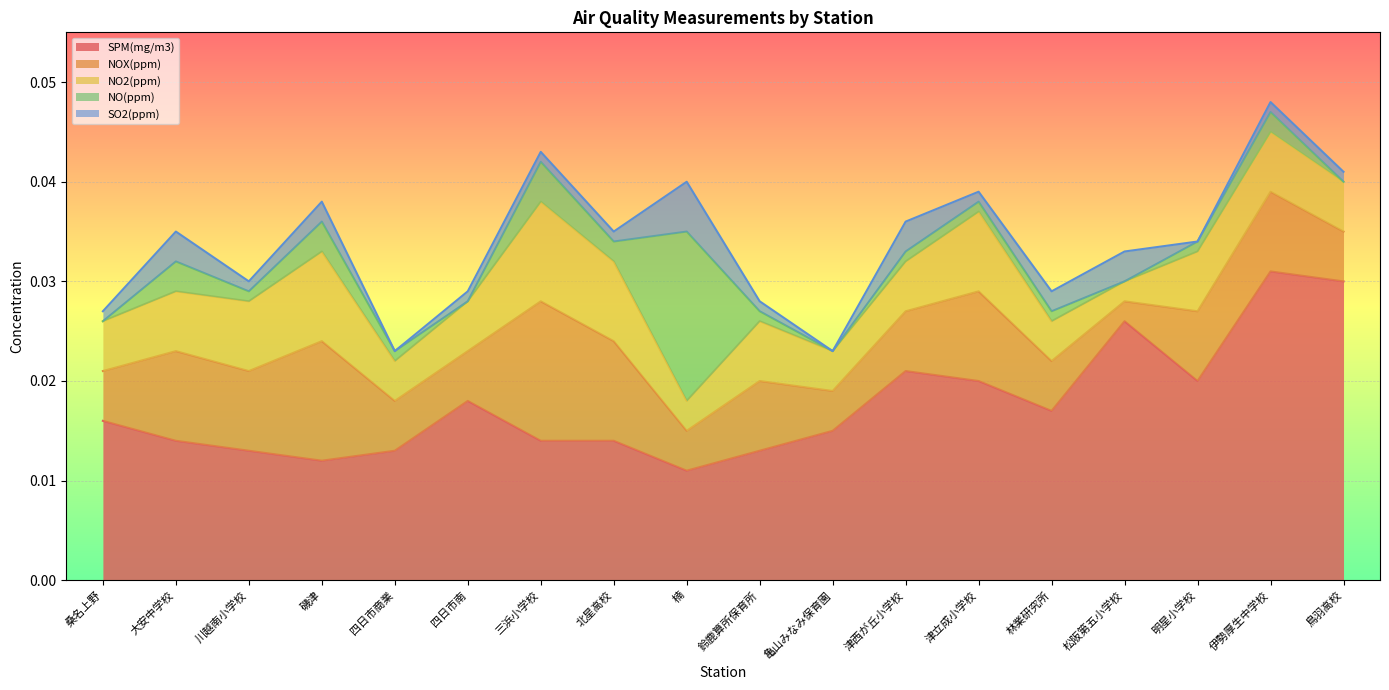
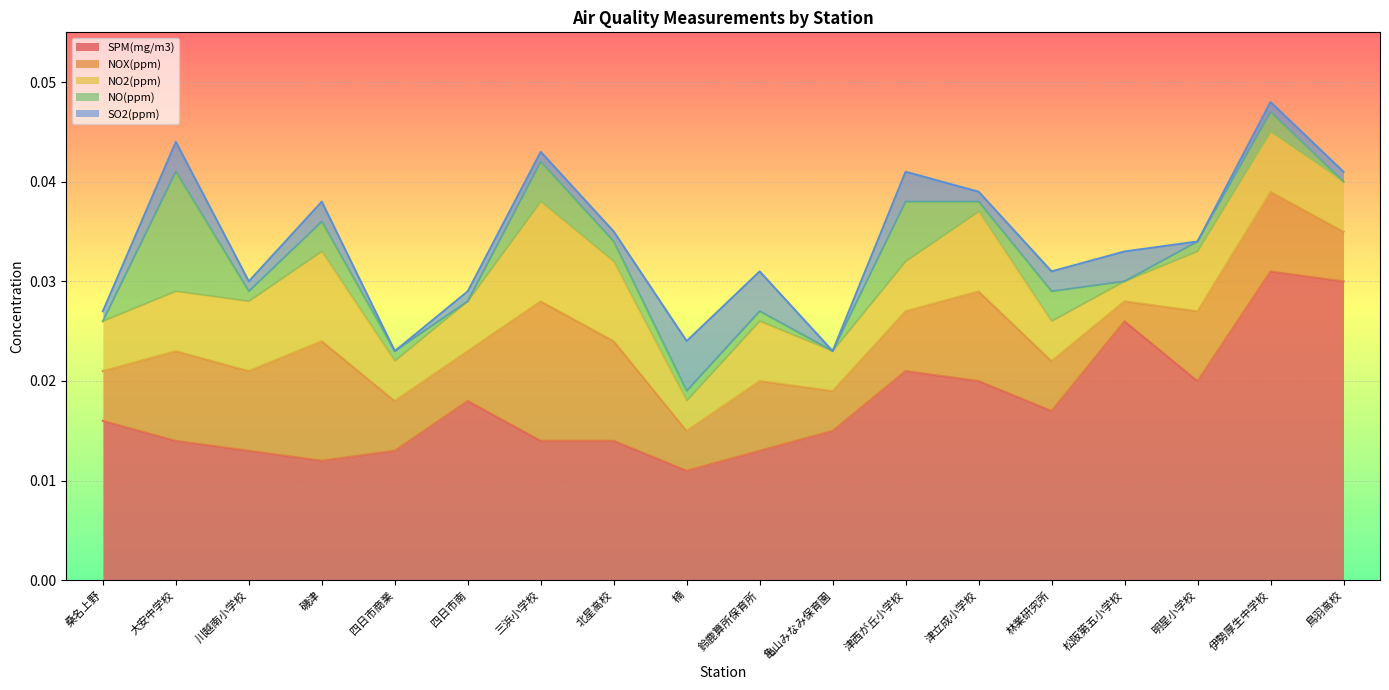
  {
    "NO(ppm)": {
-     "大安中学校": 0.003,
+     "大安中学校": 0.012,
      "川越南小学校": 0.001,
      "磯津": 0.003,
      "三浜小学校": 0.004,
      "北星高校": 0.002,
-     "楠": 0.017,
+     "楠": 0.001,
      "鈴鹿算所保育所": 0.001,
-     "津西が丘小学校": 0.001,
+     "津西が丘小学校": 0.006,
      "津立成小学校": 0.001,
-     "林業研究所": 0.001,
+     "林業研究所": 0.003,
      "伊勢厚生中学校": 0.002
    },
    "SO2(ppm)": {
      "桑名上野": 0.001,
      "大安中学校": 0.003,
      "川越南小学校": 0.001,
      "磯津": 0.002,
      "四日市南": 0.001,
      "三浜小学校": 0.001,
      "北星高校": 0.001,
      "楠": 0.005,
-     "鈴鹿算所保育所": 0.001,
+     "鈴鹿算所保育所": 0.004,
      "津西が丘小学校": 0.003,
      "津立成小学校": 0.001,
      "林業研究所": 0.002,
      "松阪第五小学校": 0.003,
      "伊勢厚生中学校": 0.001,
      "鳥羽高校": 0.001
    }
  }
